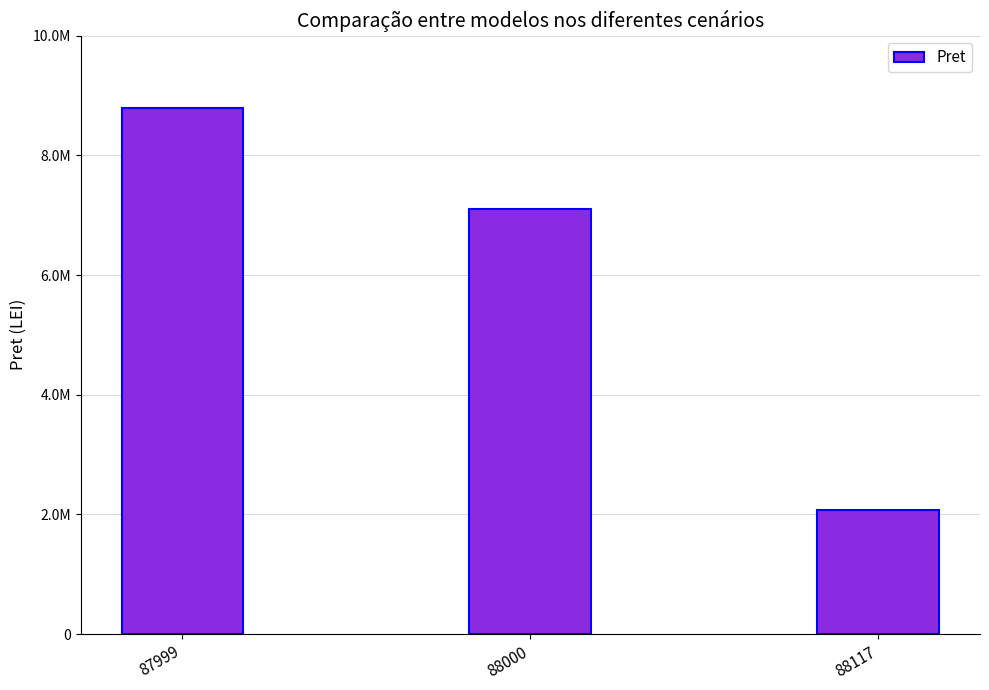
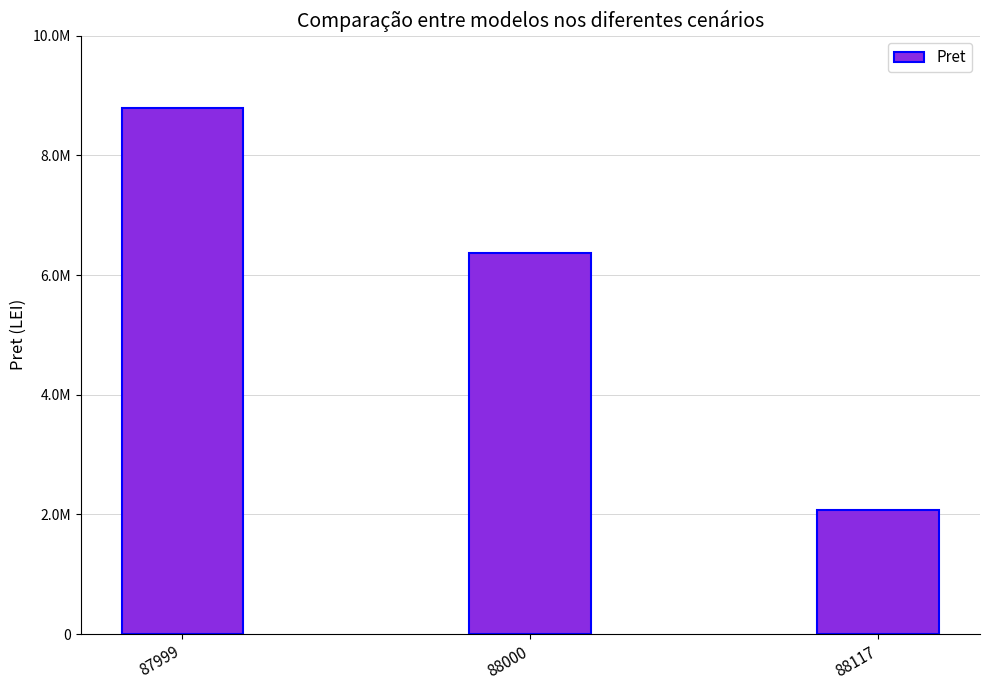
  {
    "87999": 8800000,
-   "88000": 7100000,
+   "88000": 6400000,
    "88117": 2100000
  }
